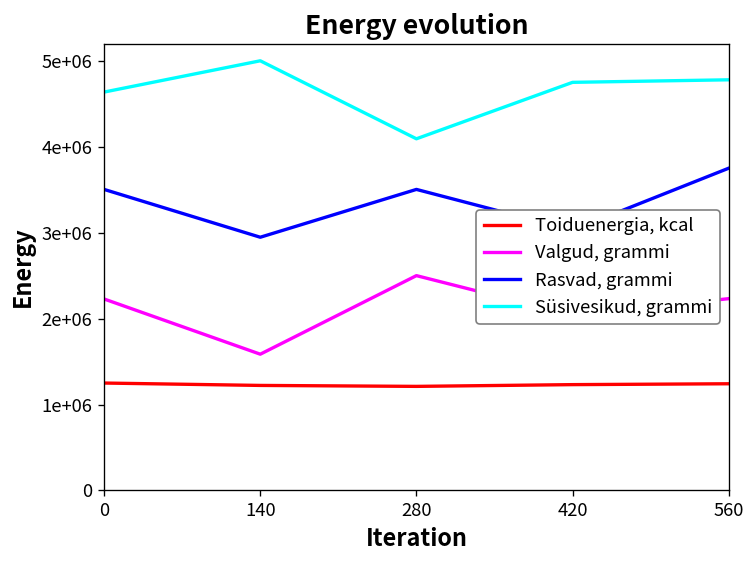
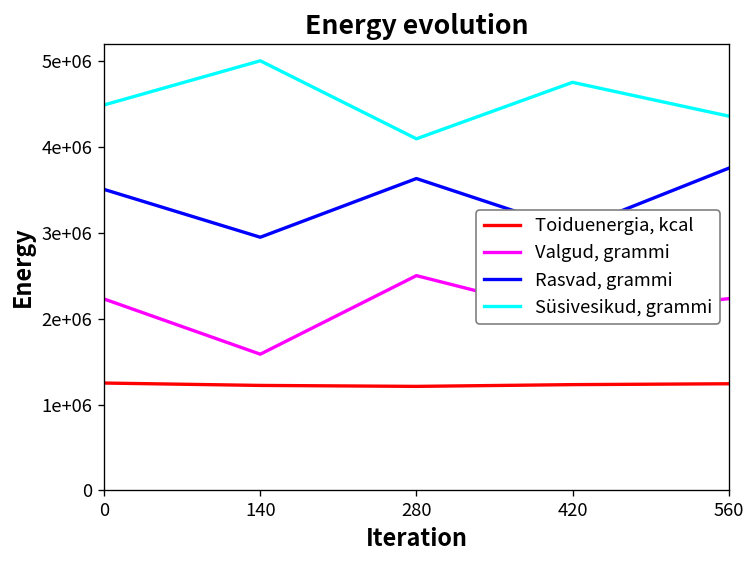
  {
    "Toiduenergia, kcal": {
      "0": 1300000,
      "140": 1200000,
      "280": 1200000,
      "420": 1200000,
      "560": 1200000
    },
    "Valgud, grammi": {
      "0": 2200000,
      "140": 1600000,
      "280": 2500000,
      "560": 2200000
    },
    "Rasvad, grammi": {
      "0": 3500000,
      "140": 2900000,
-     "280": 3500000,
+     "280": 3600000,
      "560": 3800000
    },
    "Süsivesikud, grammi": {
-     "0": 4600000,
+     "0": 4500000,
      "140": 5000000,
      "280": 4100000,
      "420": 4700000,
-     "560": 4800000
+     "560": 4400000
    }
  }
